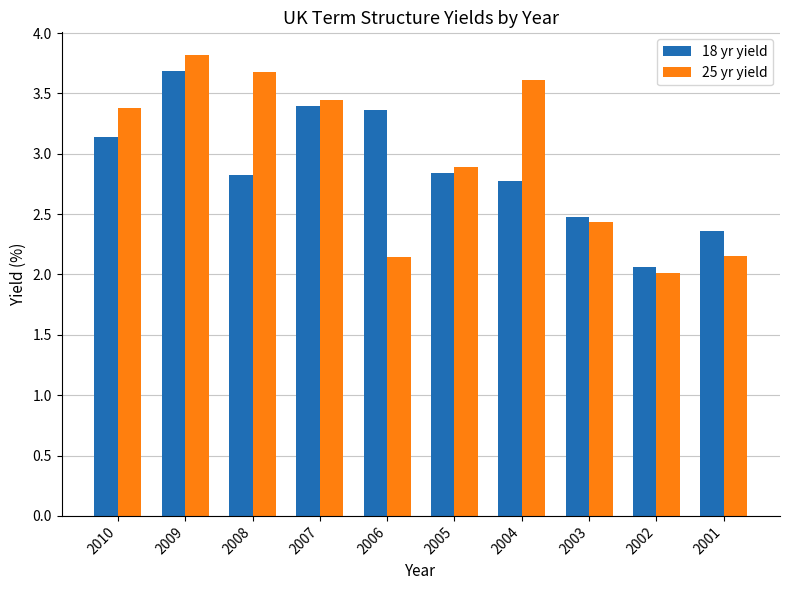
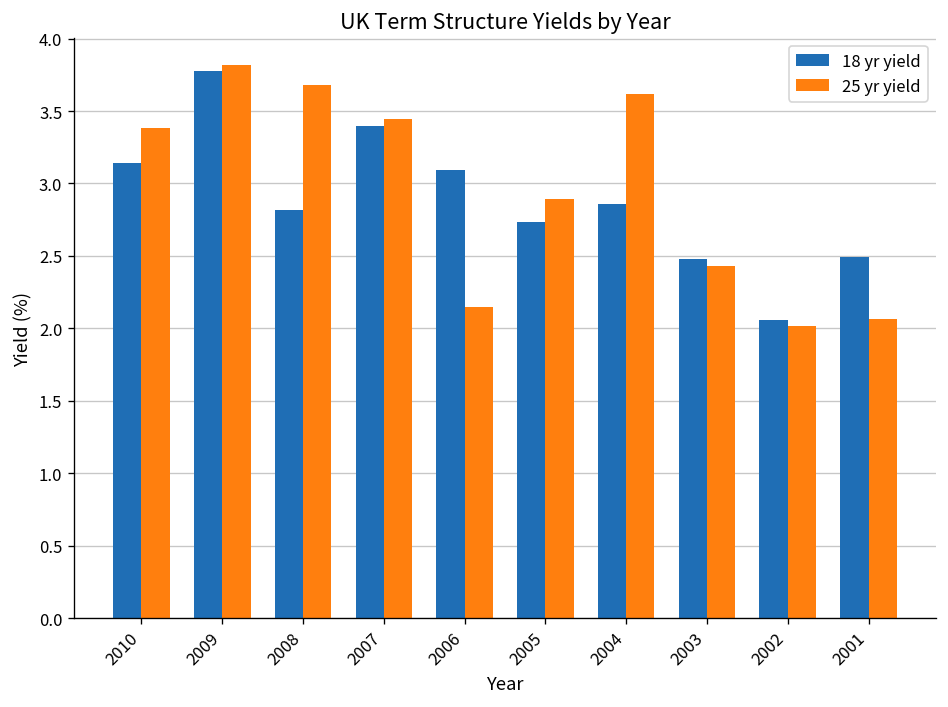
  {
    "18 yr yield": {
      "2010": 3.14,
-     "2009": 3.68,
+     "2009": 3.77,
      "2008": 2.82,
      "2007": 3.40,
-     "2006": 3.36,
-     "2005": 2.84,
-     "2004": 2.78,
+     "2006": 3.09,
+     "2005": 2.73,
+     "2004": 2.86,
      "2003": 2.48,
      "2002": 2.06,
-     "2001": 2.36
+     "2001": 2.49
    },
    "25 yr yield": {
      "2010": 3.38,
      "2009": 3.82,
      "2008": 3.68,
      "2007": 3.45,
      "2006": 2.15,
      "2005": 2.89,
      "2004": 3.62,
      "2003": 2.43,
      "2002": 2.01,
-     "2001": 2.15
+     "2001": 2.07
    }
  }
